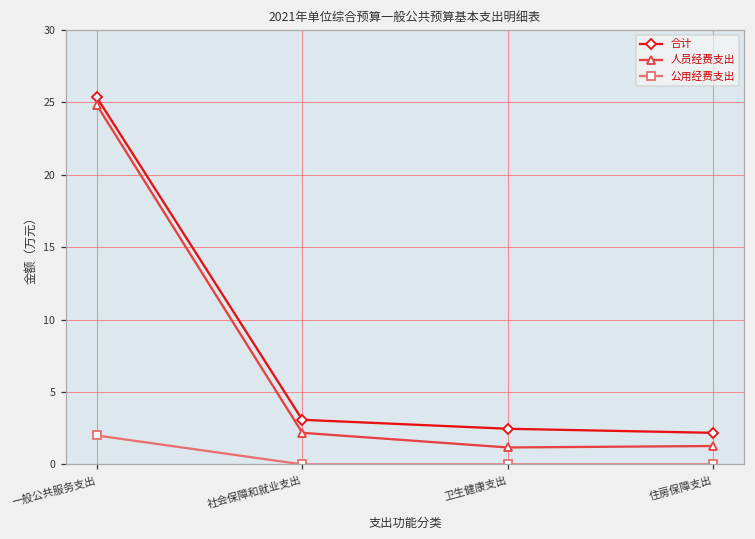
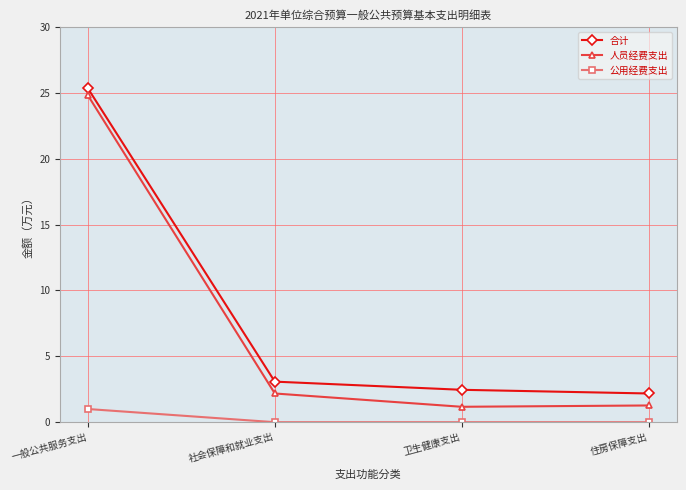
  {
    "合计": {
      "一般公共服务支出": 25.3,
      "社会保障和就业支出": 3,
      "卫生健康支出": 2.5,
      "住房保障支出": 2
    },
    "人员经费支出": {
      "一般公共服务支出": 24.8,
      "社会保障和就业支出": 2,
      "卫生健康支出": 1,
      "住房保障支出": 1.3
    },
    "公用经费支出": {
-     "一般公共服务支出": 2,
+     "一般公共服务支出": 1,
      "社会保障和就业支出": 0,
      "卫生健康支出": 0,
      "住房保障支出": 0
    }
  }
